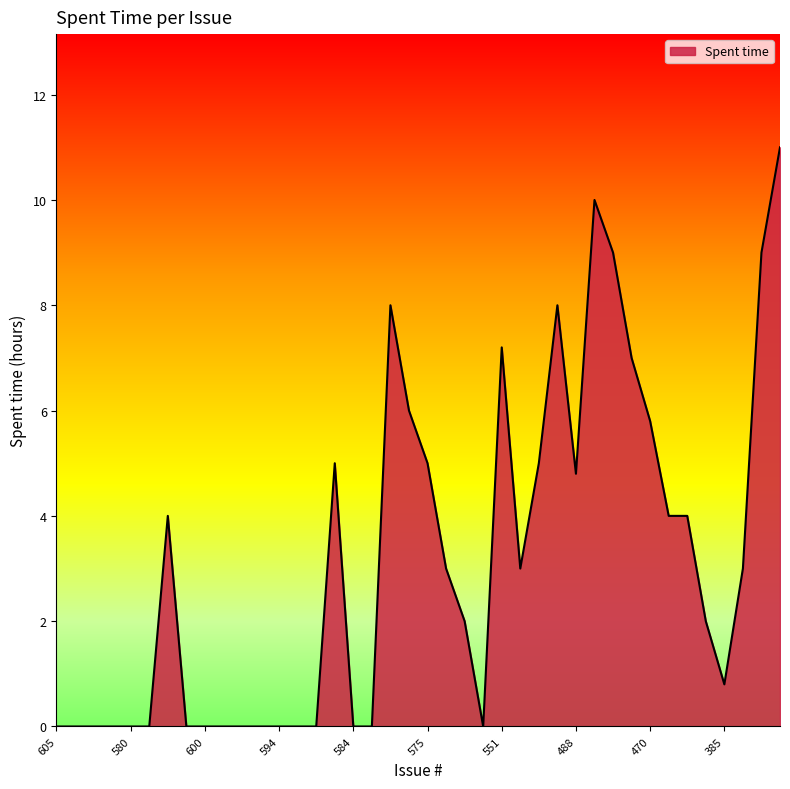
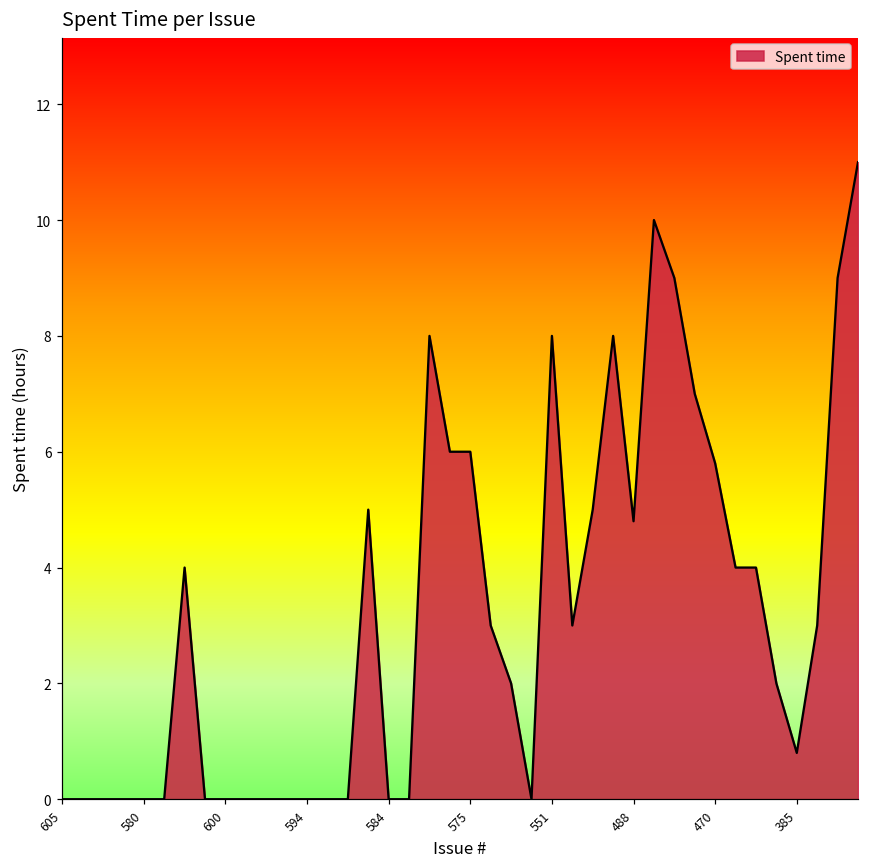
  {
    "605": 0.0,
    "580": 0.0,
    "600": 0.0,
    "594": 0.0,
    "584": 0.0,
-   "575": 5,
-   "551": 7.2,
+   "575": 6,
+   "551": 8.0,
    "488": 4.8,
    "470": 5.8,
    "385": 0.8
  }
